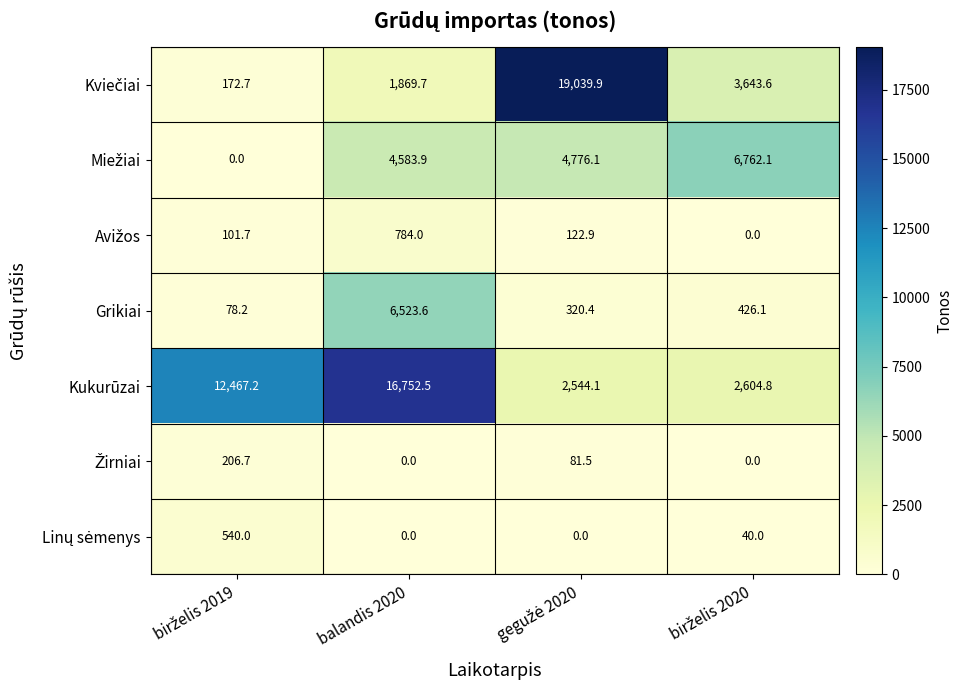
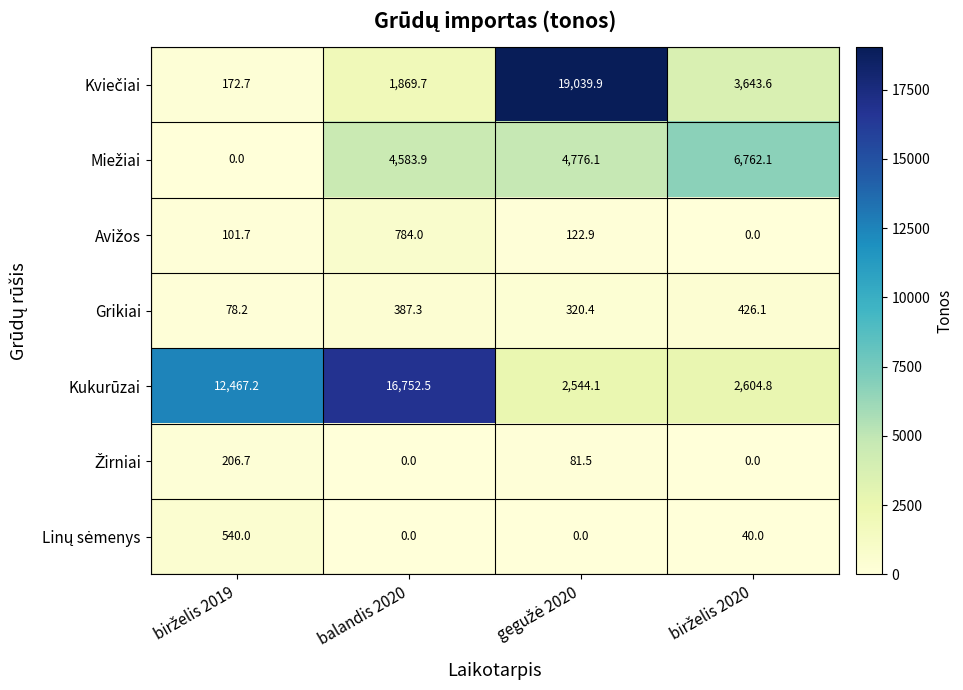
  {
    "Kviečiai": {
      "birželis 2019": "172.7",
      "balandis 2020": "1,869.7",
      "gegužė 2020": "19,039.9",
      "birželis 2020": "3,643.6"
    },
    "Miežiai": {
      "birželis 2019": "0.0",
      "balandis 2020": "4,583.9",
      "gegužė 2020": "4,776.1",
      "birželis 2020": "6,762.1"
    },
    "Avižos": {
      "birželis 2019": "101.7",
      "balandis 2020": "784.0",
      "gegužė 2020": "122.9",
      "birželis 2020": "0.0"
    },
    "Grikiai": {
      "birželis 2019": "78.2",
-     "balandis 2020": "6,523.6",
+     "balandis 2020": "387.3",
      "gegužė 2020": "320.4",
      "birželis 2020": "426.1"
    },
    "Kukurūzai": {
      "birželis 2019": "12,467.2",
      "balandis 2020": "16,752.5",
      "gegužė 2020": "2,544.1",
      "birželis 2020": "2,604.8"
    },
    "Žirniai": {
      "birželis 2019": "206.7",
      "balandis 2020": "0.0",
      "gegužė 2020": "81.5",
      "birželis 2020": "0.0"
    },
    "Linų sėmenys": {
      "birželis 2019": "540.0",
      "balandis 2020": "0.0",
      "gegužė 2020": "0.0",
      "birželis 2020": "40.0"
    }
  }
